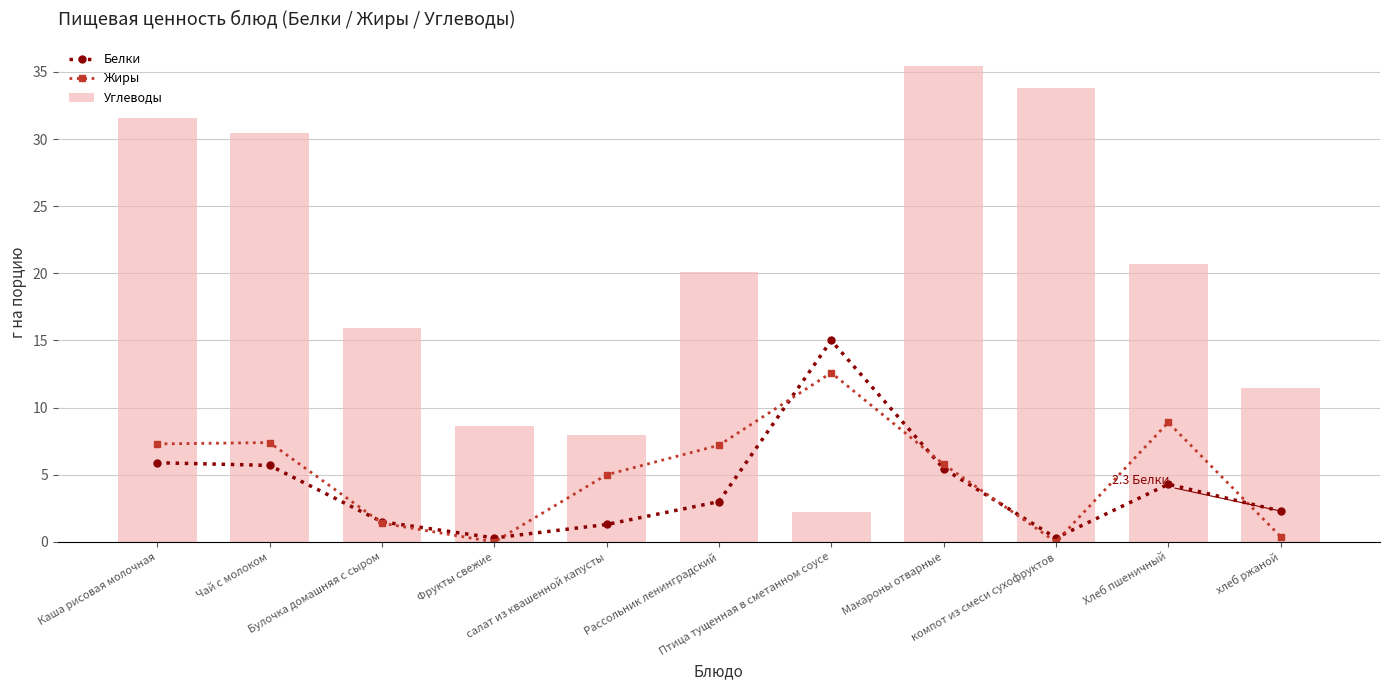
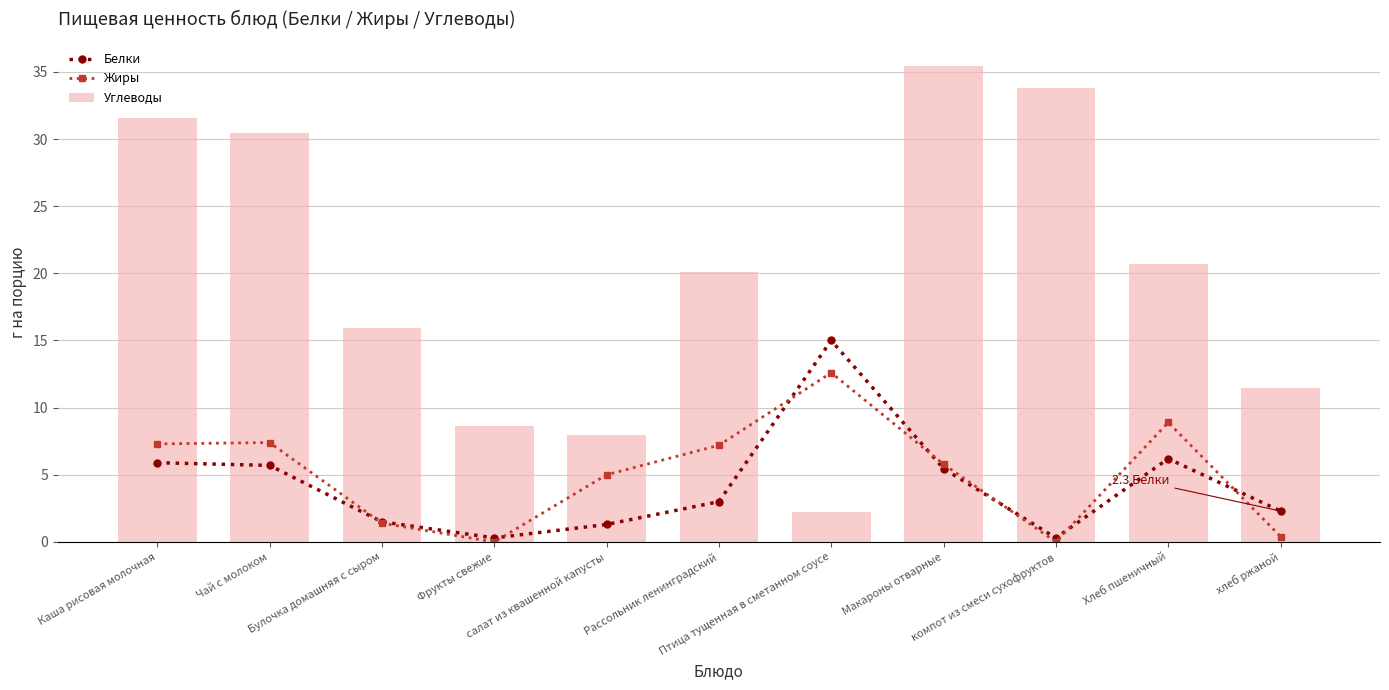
  {
    "Белки": {
      "Каша рисовая молочная": 5.9,
      "Чай с молоком": 5.7,
      "Фрукты свежие": 0.3,
      "салат из квашенной капусты": 1.3,
      "Рассольник ленинградский": 3.0,
      "Птица тущенная в сметанном соусе": 15.0,
      "Макароны отварные": 5.5,
      "компот из смеси сухофруктов": 0.3,
-     "Хлеб пшеничный": 4.3,
+     "Хлеб пшеничный": 6.2,
      "хлеб ржаной": 2.3
    },
    "Углеводы": {
      "Каша рисовая молочная": 31.6,
      "Чай с молоком": 30.5,
      "Булочка домашняя с сыром": 15.9,
      "Фрукты свежие": 8.6,
      "салат из квашенной капусты": 8.0,
      "Рассольник ленинградский": 20.1,
      "Птица тущенная в сметанном соусе": 2.3,
      "Макароны отварные": 35.5,
      "компот из смеси сухофруктов": 33.8,
      "хлеб ржаной": 11.5
    },
    "Жиры": {
      "Каша рисовая молочная": 7.3,
      "Чай с молоком": 7.4,
      "Фрукты свежие": 0.0,
      "салат из квашенной капусты": 5.0,
      "Рассольник ленинградский": 7.2,
      "Птица тущенная в сметанном соусе": 12.6,
      "Макароны отварные": 5.8,
      "компот из смеси сухофруктов": 0.0,
      "Хлеб пшеничный": 8.9,
      "хлеб ржаной": 0.4
    }
  }
